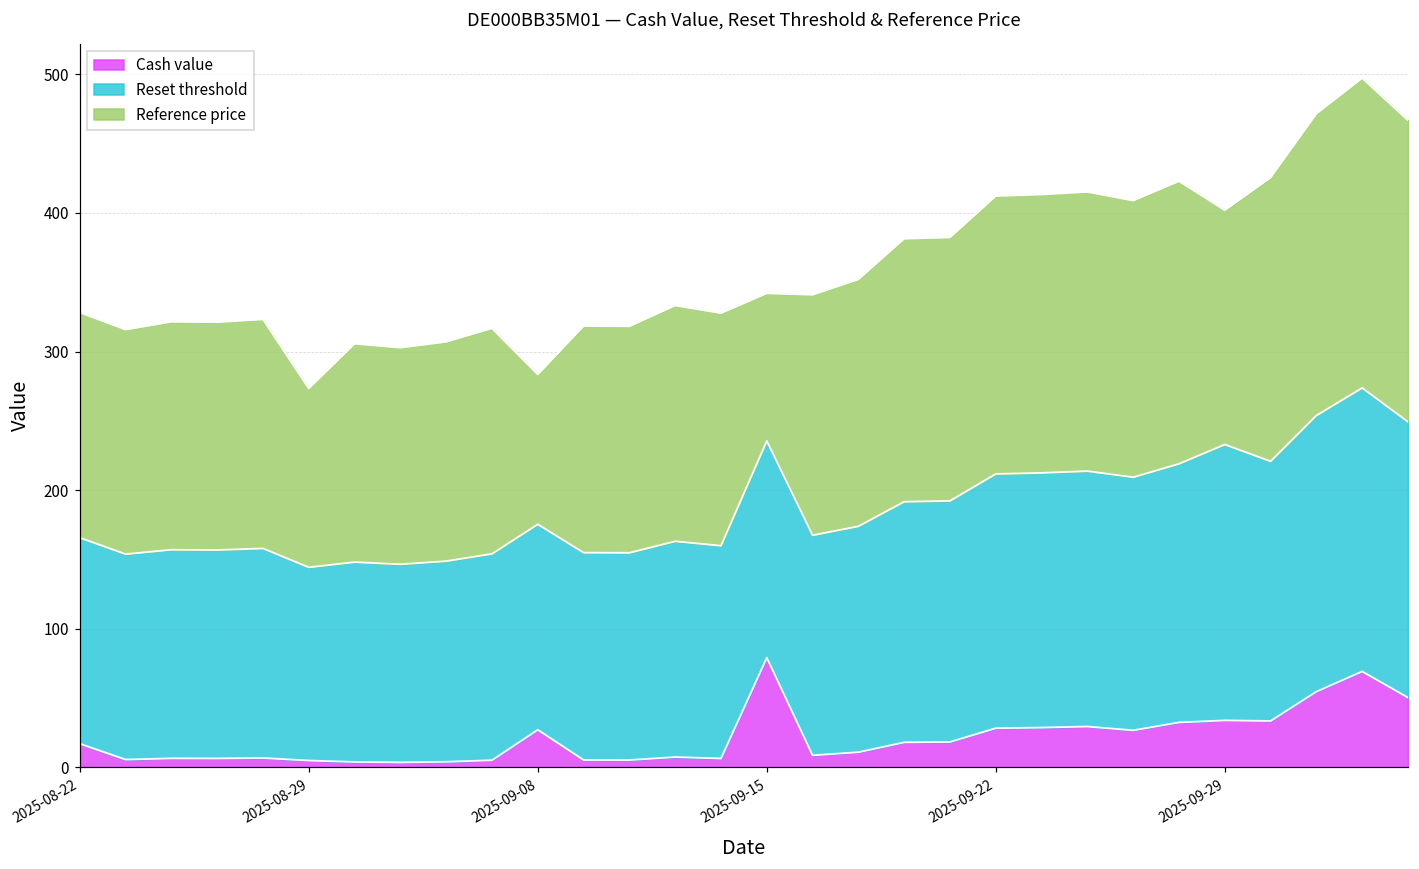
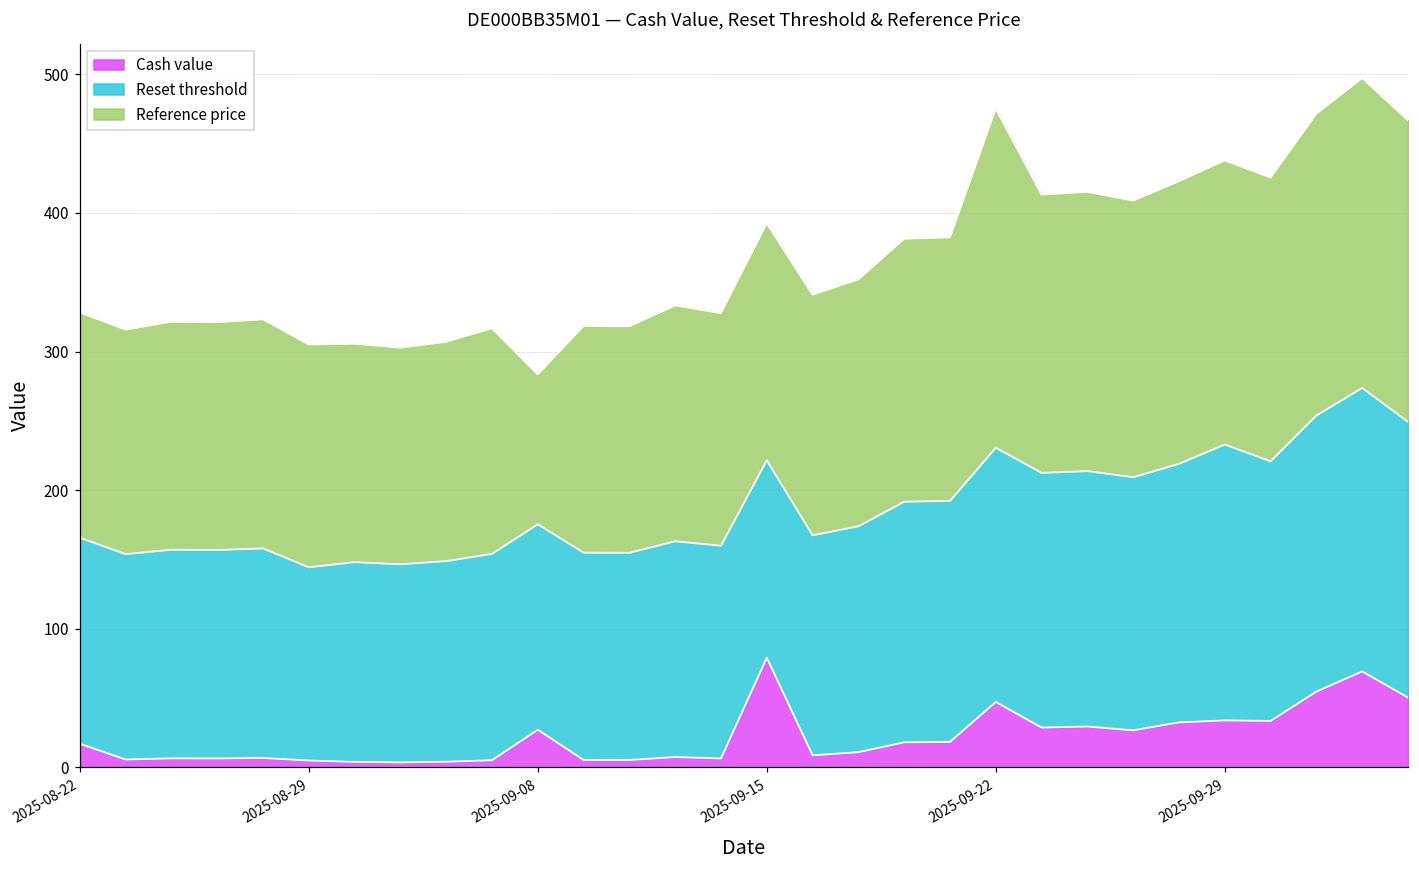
  {
    "Cash value": {
      "2025-08-22": 17,
      "2025-08-29": 5,
      "2025-09-08": 27,
      "2025-09-15": 79,
-     "2025-09-22": 28,
+     "2025-09-22": 47,
      "2025-09-29": 34
    },
    "Reset threshold": {
      "2025-08-22": 149,
      "2025-08-29": 139,
      "2025-09-08": 148,
-     "2025-09-15": 156,
+     "2025-09-15": 142,
      "2025-09-22": 183,
      "2025-09-29": 199
    },
    "Reference price": {
      "2025-08-22": 162,
-     "2025-08-29": 129,
+     "2025-08-29": 161,
      "2025-09-08": 108,
-     "2025-09-15": 106,
-     "2025-09-22": 201,
-     "2025-09-29": 169
+     "2025-09-15": 171,
+     "2025-09-22": 245,
+     "2025-09-29": 205
    }
  }
